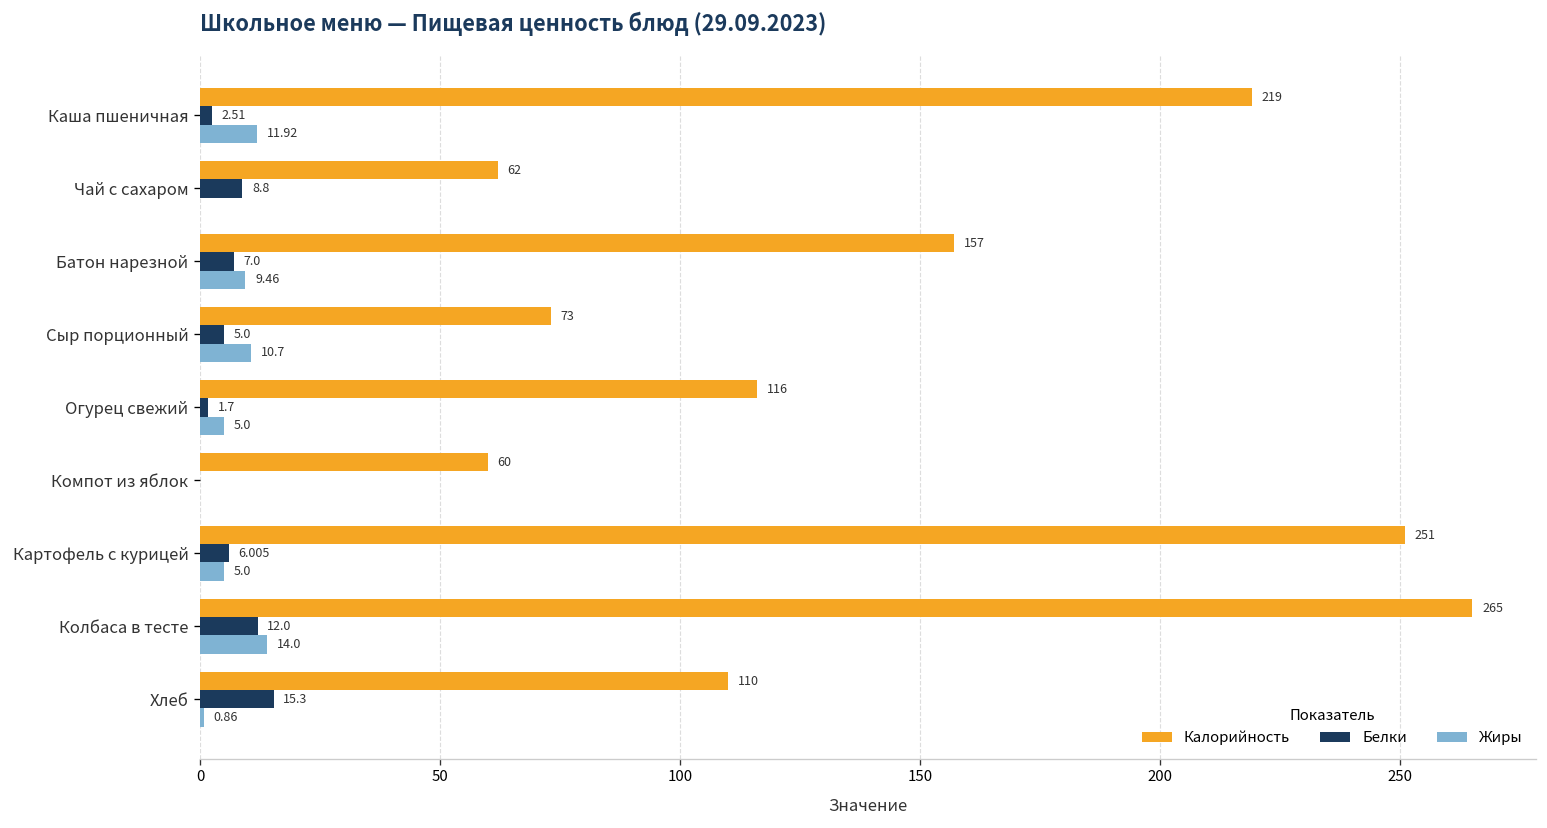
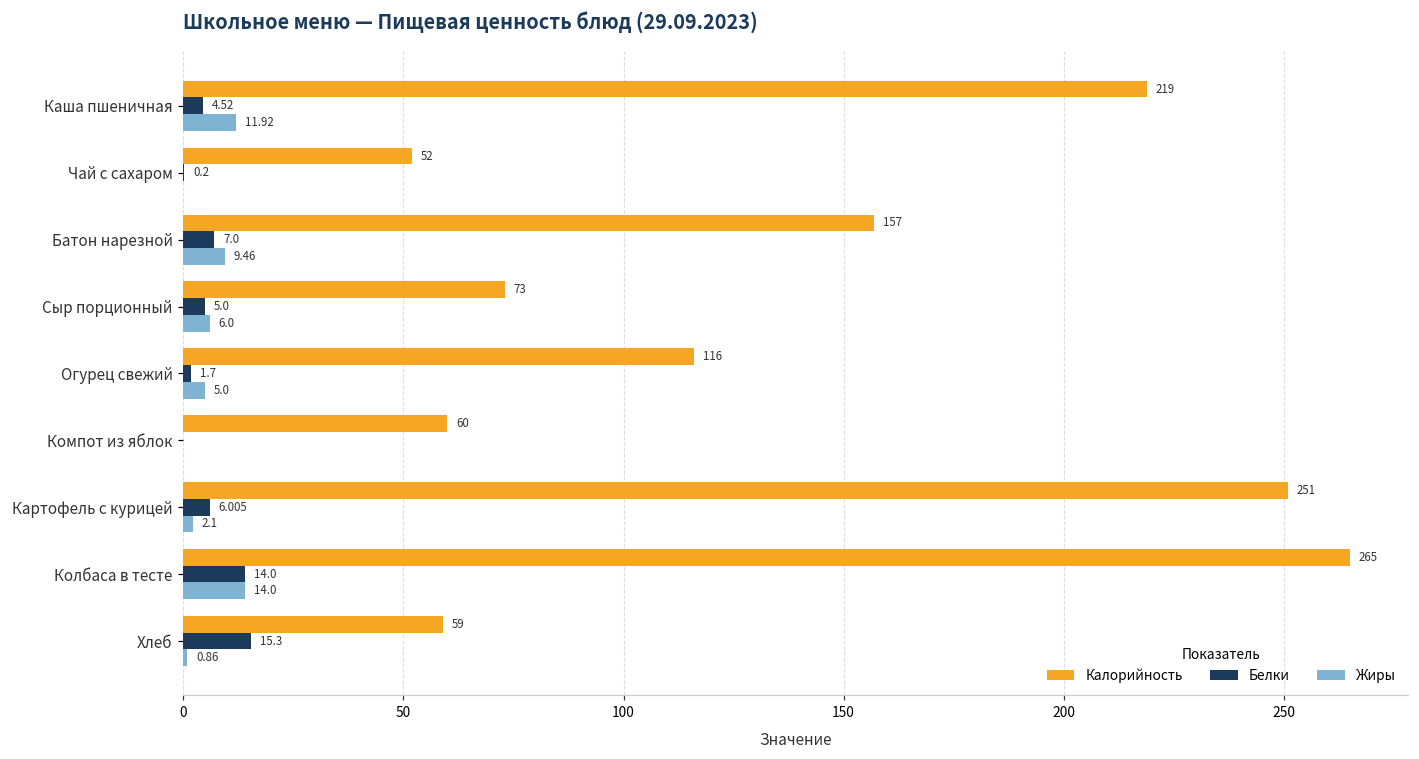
  {
    "Калорийность": {
      "Каша пшеничная": 219,
-     "Чай с сахаром": 62,
+     "Чай с сахаром": 52,
      "Батон нарезной": 157,
      "Сыр порционный": 73,
      "Огурец свежий": 116,
      "Компот из яблок": 60,
      "Картофель с курицей": 251,
      "Колбаса в тесте": 265,
-     "Хлеб": 110
+     "Хлеб": 59
    },
    "Белки": {
-     "Каша пшеничная": 2.51,
-     "Чай с сахаром": 8.8,
+     "Каша пшеничная": 4.52,
+     "Чай с сахаром": 0.2,
      "Батон нарезной": 7.0,
      "Сыр порционный": 5.0,
      "Огурец свежий": 1.7,
      "Картофель с курицей": 6.005,
-     "Колбаса в тесте": 12.0,
+     "Колбаса в тесте": 14.0,
      "Хлеб": 15.3
    },
    "Жиры": {
      "Каша пшеничная": 11.92,
      "Батон нарезной": 9.46,
-     "Сыр порционный": 10.7,
+     "Сыр порционный": 6.0,
      "Огурец свежий": 5.0,
-     "Картофель с курицей": 5.0,
+     "Картофель с курицей": 2.1,
      "Колбаса в тесте": 14.0,
      "Хлеб": 0.86
    }
  }
